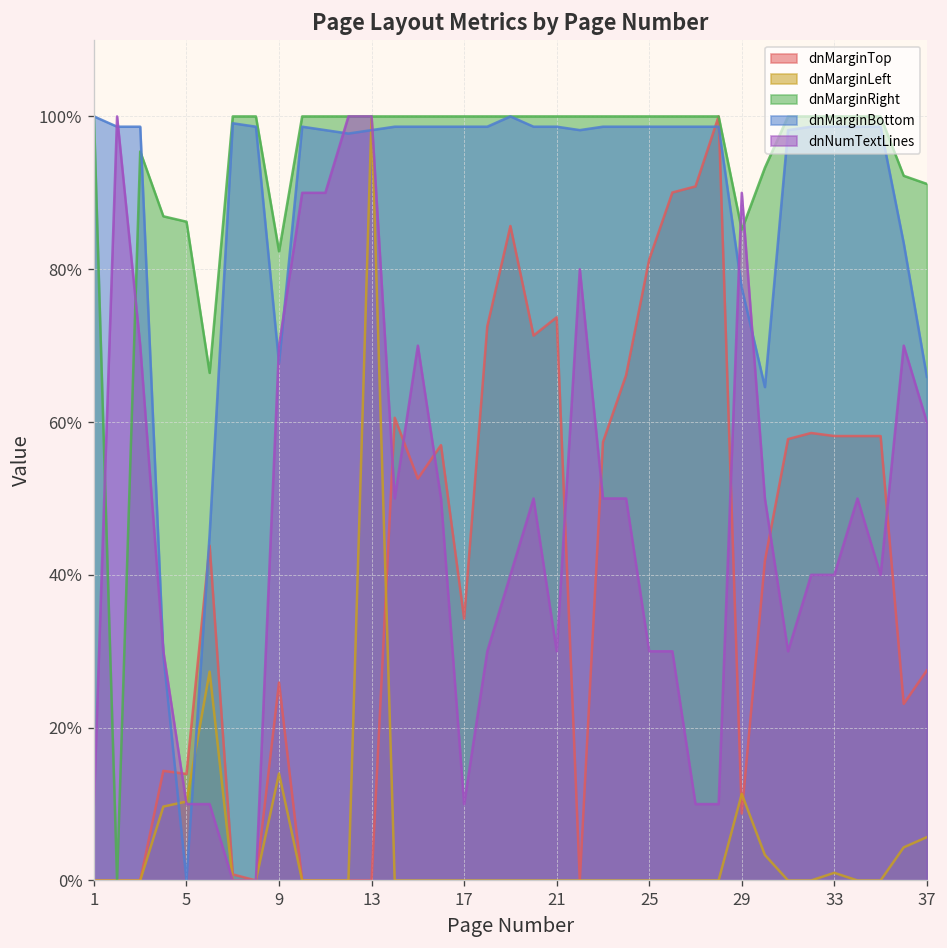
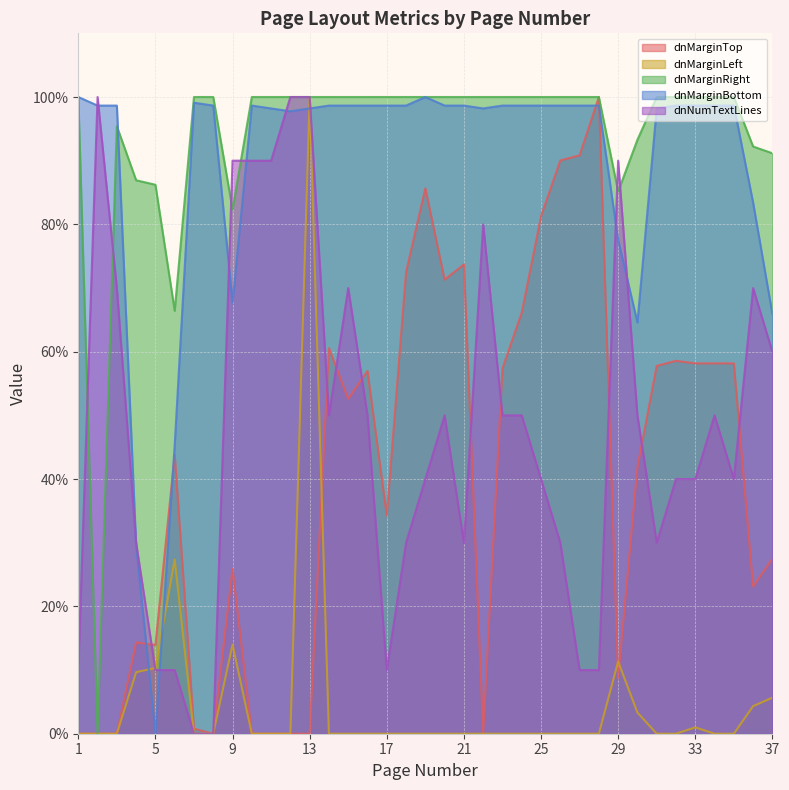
  {
    "dnMarginTop": {
      "5": "14%",
      "9": "26%",
      "13": "0%",
      "17": "34%",
      "21": "74%",
      "25": "81%",
      "29": "9%",
      "33": "58%",
      "37": "27%"
    },
    "dnMarginLeft": {
      "9": "14%",
      "17": "0%",
      "21": "0%",
      "25": "0%",
      "29": "11%",
      "33": "1%",
      "37": "6%"
    },
    "dnMarginRight": {
      "5": "86%",
      "9": "82%",
      "17": "100%",
      "21": "100%",
      "25": "100%",
      "29": "85%",
      "37": "91%"
    },
    "dnMarginBottom": {
      "5": "0%",
      "9": "68%",
      "13": "98%",
      "17": "99%",
      "21": "99%",
      "25": "99%",
      "29": "78%",
      "37": "66%"
    },
    "dnNumTextLines": {
      "1": "10%",
-     "9": "70%",
+     "9": "90%",
      "17": "10%",
      "21": "30%",
-     "25": "30%",
+     "25": "40%",
      "29": "90%",
      "33": "40%",
      "37": "60%"
    }
  }
